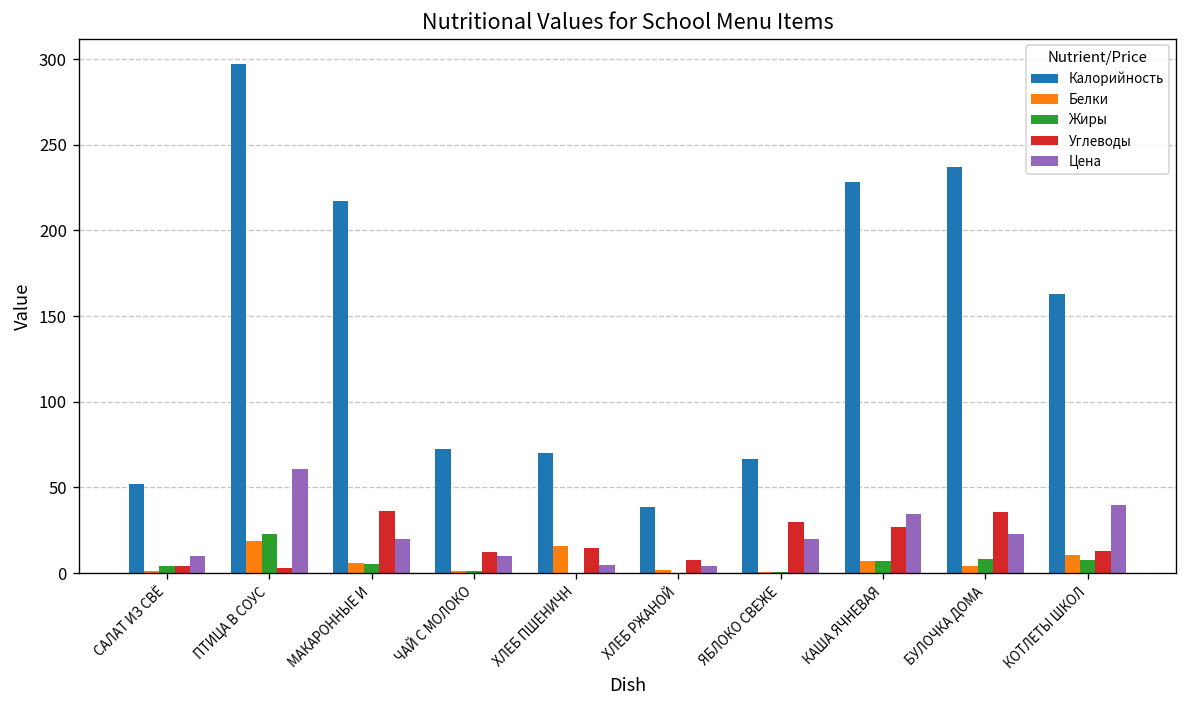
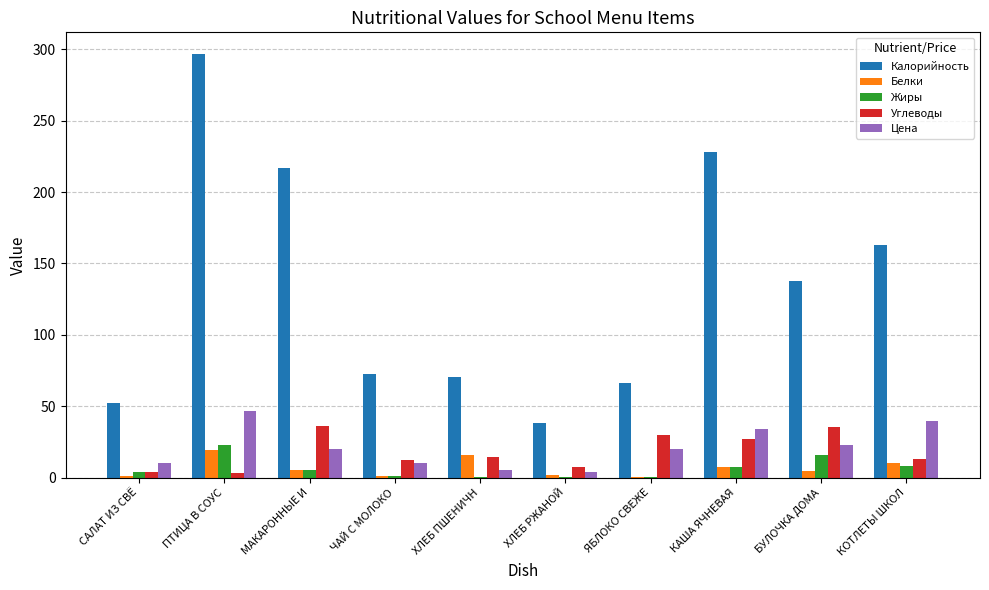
  {
    "Калорийность": {
      "САЛАТ ИЗ СВЁ": 52,
      "ПТИЦА В СОУС": 297,
      "МАКАРОННЫЕ И": 217,
      "ЧАЙ С МОЛОКО": 72,
      "ХЛЕБ ПШЕНИЧН": 70,
      "ХЛЕБ РЖАНОЙ": 39,
      "ЯБЛОКО СВЕЖЕ": 67,
      "КАША ЯЧНЕВАЯ": 228,
-     "БУЛОЧКА ДОМА": 237,
+     "БУЛОЧКА ДОМА": 137,
      "КОТЛЕТЫ ШКОЛ": 163
    },
    "Белки": {
      "ПТИЦА В СОУС": 19,
      "МАКАРОННЫЕ И": 6,
      "ХЛЕБ ПШЕНИЧН": 16,
      "КАША ЯЧНЕВАЯ": 7,
      "БУЛОЧКА ДОМА": 4,
      "КОТЛЕТЫ ШКОЛ": 10
    },
    "Жиры": {
      "САЛАТ ИЗ СВЁ": 4,
      "ПТИЦА В СОУС": 23,
      "МАКАРОННЫЕ И": 6,
      "КАША ЯЧНЕВАЯ": 7,
-     "БУЛОЧКА ДОМА": 9,
+     "БУЛОЧКА ДОМА": 16,
      "КОТЛЕТЫ ШКОЛ": 8
    },
    "Углеводы": {
      "САЛАТ ИЗ СВЁ": 4,
      "ПТИЦА В СОУС": 3,
      "МАКАРОННЫЕ И": 36,
      "ЧАЙ С МОЛОКО": 12,
      "ХЛЕБ ПШЕНИЧН": 15,
      "ХЛЕБ РЖАНОЙ": 7,
      "ЯБЛОКО СВЕЖЕ": 30,
      "КАША ЯЧНЕВАЯ": 27,
      "БУЛОЧКА ДОМА": 36,
      "КОТЛЕТЫ ШКОЛ": 13
    },
    "Цена": {
      "САЛАТ ИЗ СВЁ": 10,
-     "ПТИЦА В СОУС": 61,
+     "ПТИЦА В СОУС": 47,
      "МАКАРОННЫЕ И": 20,
      "ЧАЙ С МОЛОКО": 10,
      "ХЛЕБ ПШЕНИЧН": 5,
      "ХЛЕБ РЖАНОЙ": 4,
      "ЯБЛОКО СВЕЖЕ": 20,
      "КАША ЯЧНЕВАЯ": 34,
      "БУЛОЧКА ДОМА": 23,
      "КОТЛЕТЫ ШКОЛ": 40
    }
  }
